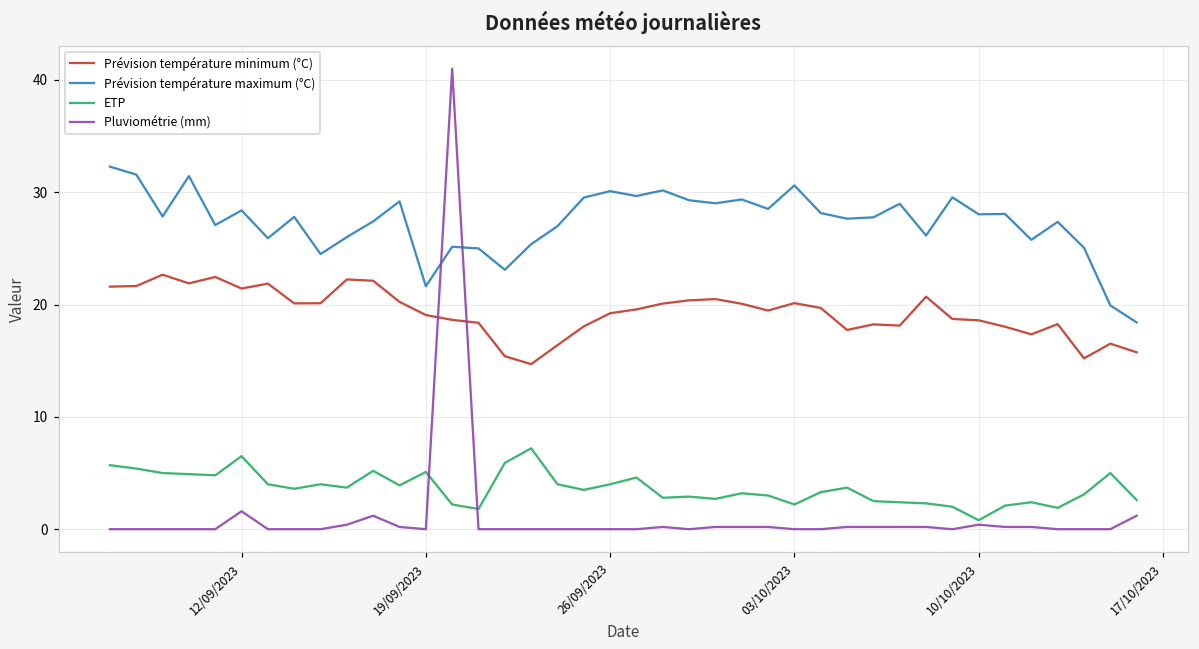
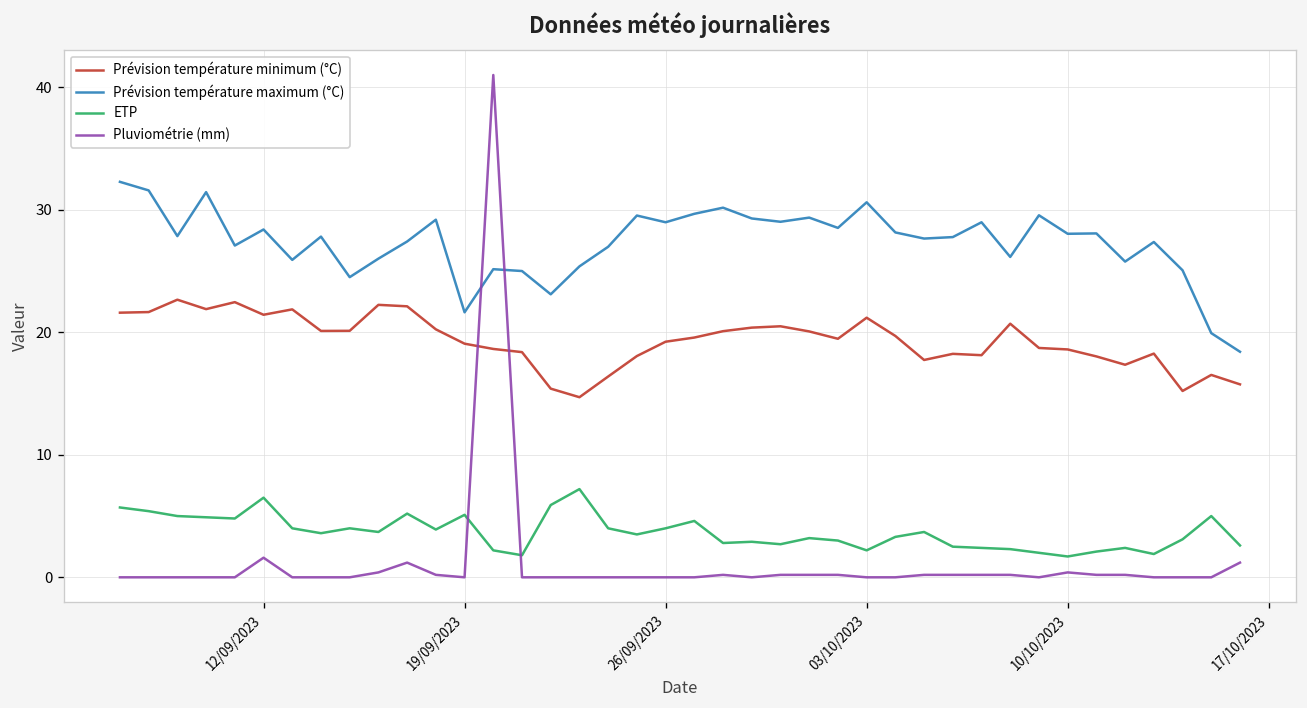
  {
    "Prévision température minimum (°C)": {
      "12/09/2023": 21.4,
      "19/09/2023": 19.1,
      "26/09/2023": 19.2,
-     "03/10/2023": 20.1,
+     "03/10/2023": 21.2,
      "10/10/2023": 18.6
    },
    "Prévision température maximum (°C)": {
      "12/09/2023": 28.4,
      "19/09/2023": 21.6,
-     "26/09/2023": 30.1,
+     "26/09/2023": 29.0,
      "03/10/2023": 30.6,
      "10/10/2023": 28.0
    },
    "ETP": {
      "12/09/2023": 6.5,
      "19/09/2023": 5.1,
      "26/09/2023": 4.0,
      "03/10/2023": 2.2,
-     "10/10/2023": 0.8
+     "10/10/2023": 1.7
    },
    "Pluviométrie (mm)": {
      "12/09/2023": 1.6,
      "19/09/2023": 0.0,
      "26/09/2023": 0.0,
      "03/10/2023": 0.0,
      "10/10/2023": 0.4
    }
  }
